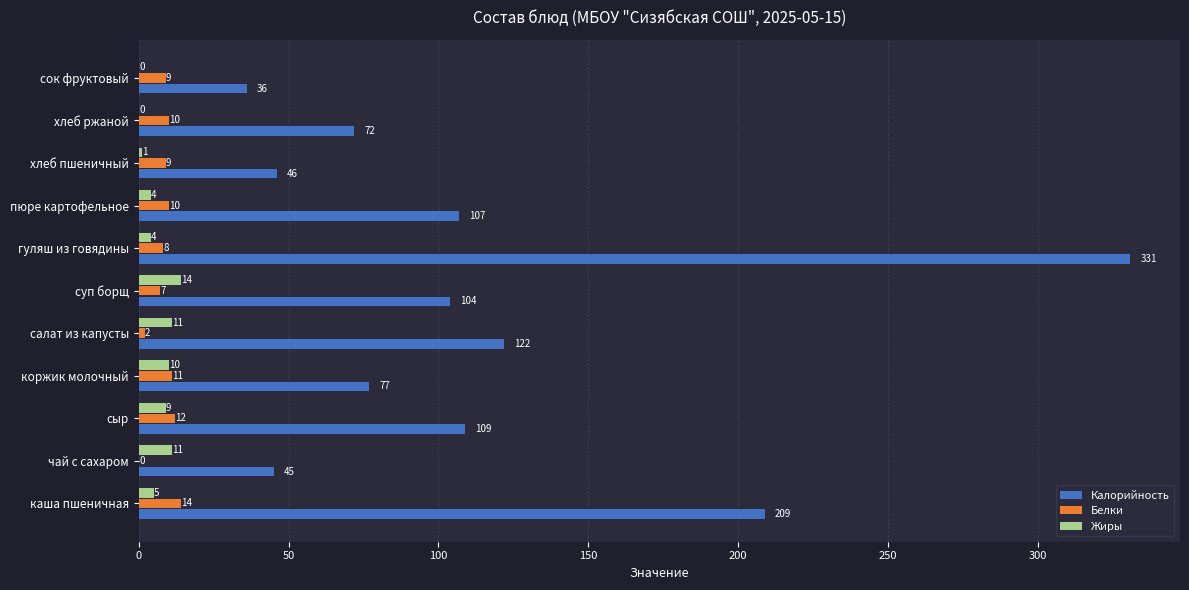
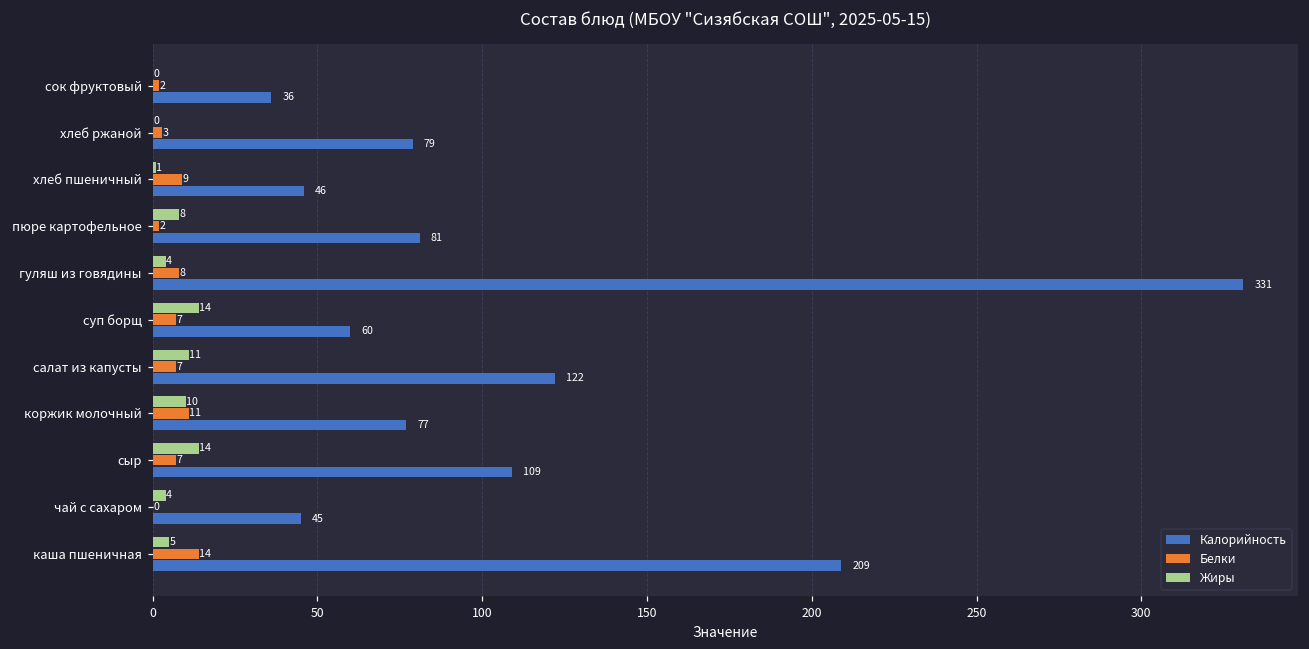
  {
    "Калорийность": {
      "сок фруктовый": 36,
-     "хлеб ржаной": 72,
+     "хлеб ржаной": 79,
      "хлеб пшеничный": 46,
-     "пюре картофельное": 107,
+     "пюре картофельное": 81,
      "гуляш из говядины": 331,
-     "суп борщ": 104,
+     "суп борщ": 60,
      "салат из капусты": 122,
      "коржик молочный": 77,
      "сыр": 109,
      "чай с сахаром": 45,
      "каша пшеничная": 209
    },
    "Белки": {
-     "сок фруктовый": 9,
-     "хлеб ржаной": 10,
+     "сок фруктовый": 2,
+     "хлеб ржаной": 3,
      "хлеб пшеничный": 9,
-     "пюре картофельное": 10,
+     "пюре картофельное": 2,
      "гуляш из говядины": 8,
      "суп борщ": 7,
-     "салат из капусты": 2,
+     "салат из капусты": 7,
      "коржик молочный": 11,
-     "сыр": 12,
+     "сыр": 7,
      "чай с сахаром": 0,
      "каша пшеничная": 14
    },
    "Жиры": {
      "сок фруктовый": 0,
      "хлеб ржаной": 0,
      "хлеб пшеничный": 1,
-     "пюре картофельное": 4,
+     "пюре картофельное": 8,
      "гуляш из говядины": 4,
      "суп борщ": 14,
      "салат из капусты": 11,
      "коржик молочный": 10,
-     "сыр": 9,
-     "чай с сахаром": 11,
+     "сыр": 14,
+     "чай с сахаром": 4,
      "каша пшеничная": 5
    }
  }
